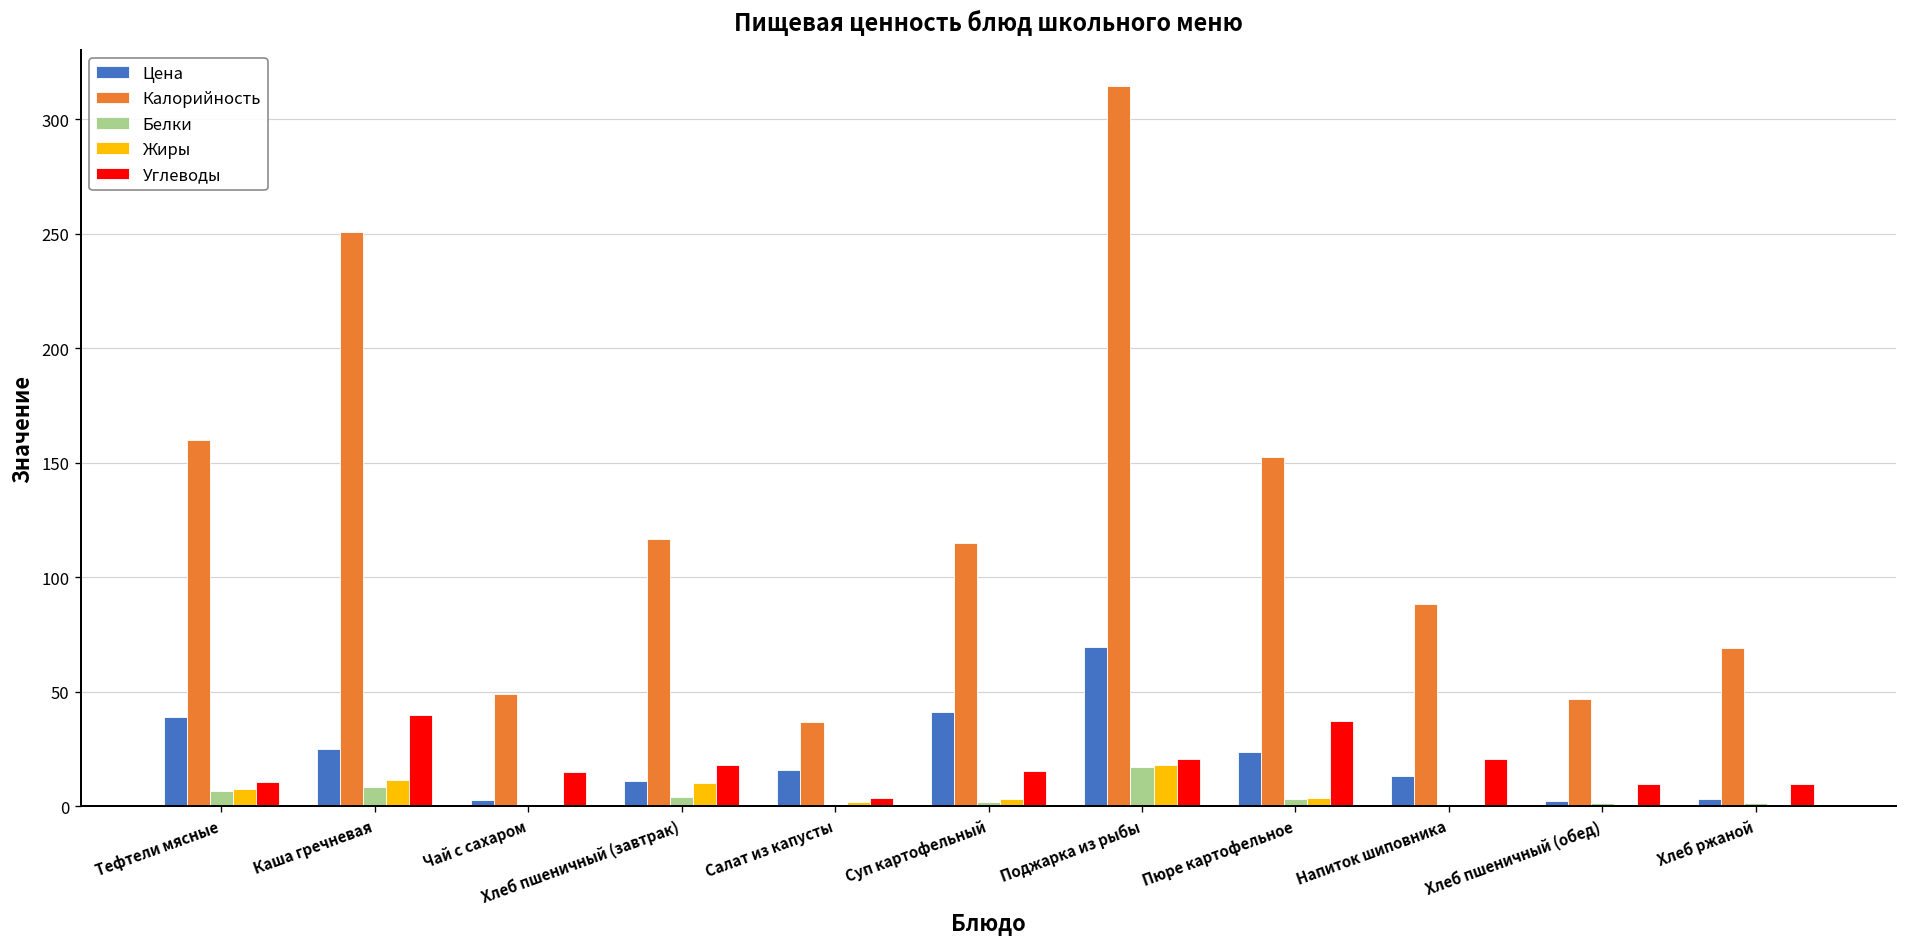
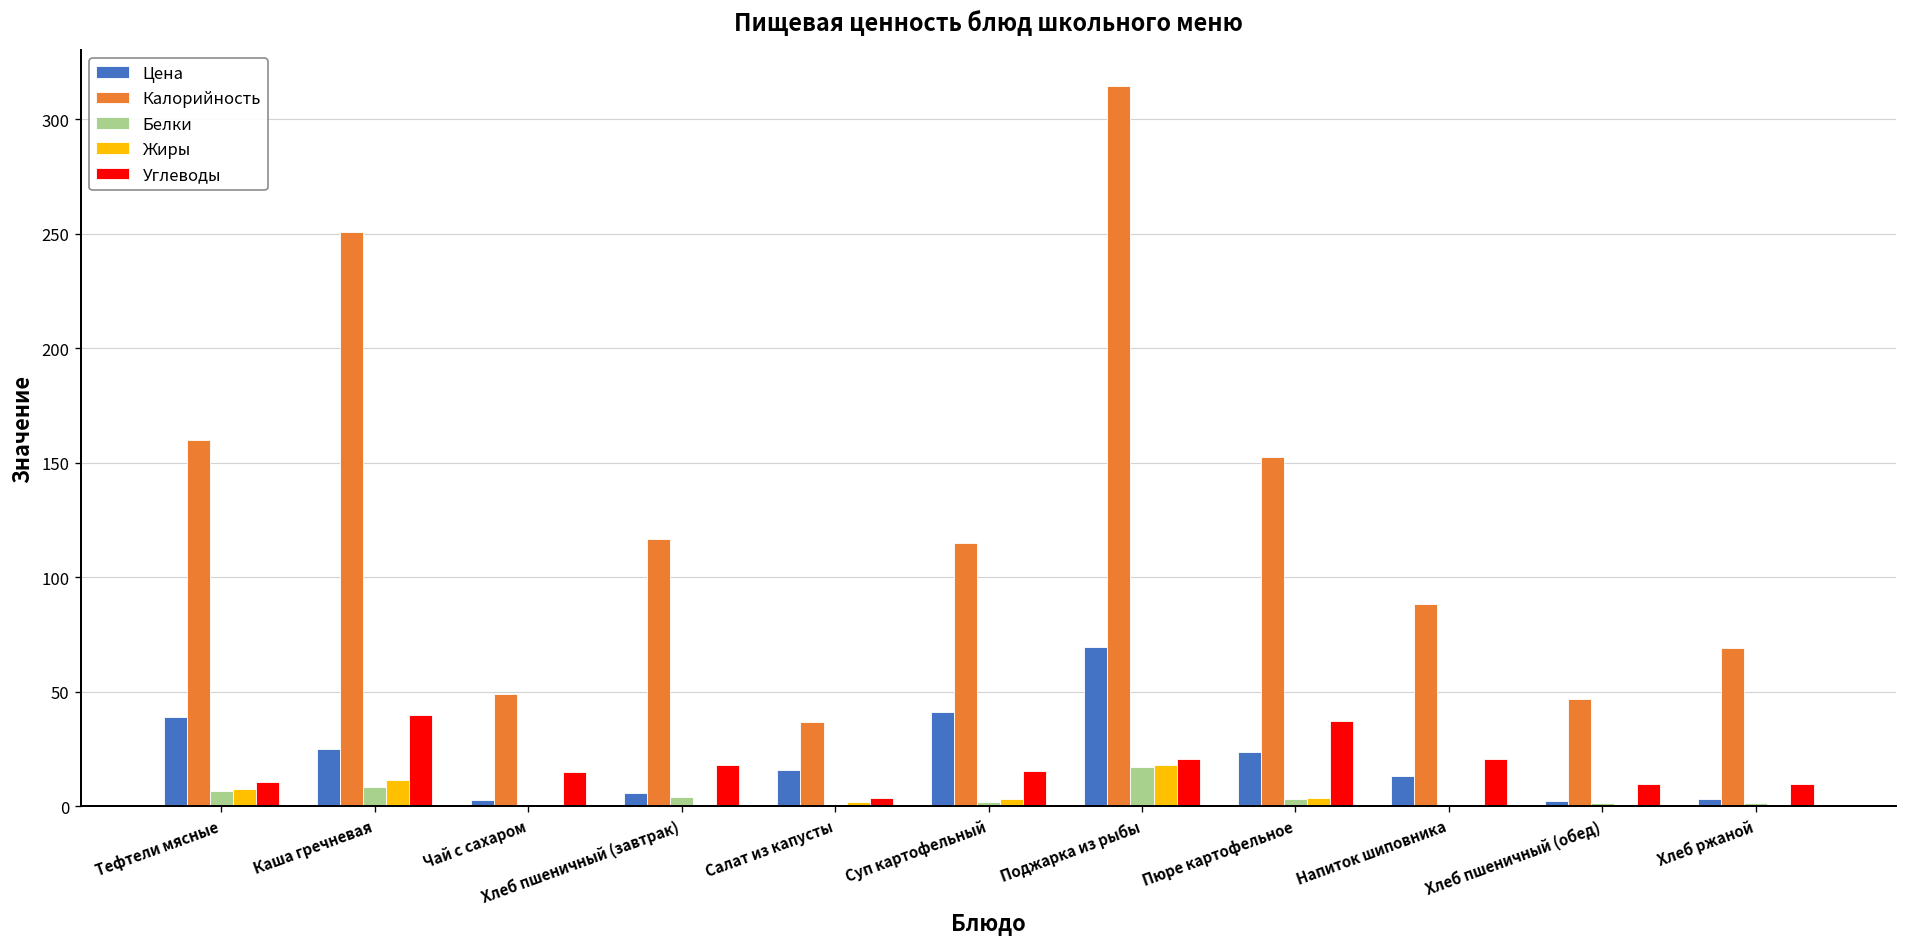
  {
    "Цена": {
      "Тефтели мясные": 39,
      "Каша гречневая": 25,
      "Чай с сахаром": 3,
-     "Хлеб пшеничный (завтрак)": 11,
+     "Хлеб пшеничный (завтрак)": 6,
      "Салат из капусты": 16,
      "Суп картофельный": 41,
      "Поджарка из рыбы": 70,
      "Пюре картофельное": 24,
      "Напиток шиповника": 13,
      "Хлеб пшеничный (обед)": 2,
      "Хлеб ржаной": 3
    },
    "Калорийность": {
      "Тефтели мясные": 160,
      "Каша гречневая": 251,
      "Чай с сахаром": 49,
      "Хлеб пшеничный (завтрак)": 117,
      "Салат из капусты": 37,
      "Суп картофельный": 115,
      "Поджарка из рыбы": 314,
      "Пюре картофельное": 152,
      "Напиток шиповника": 88,
      "Хлеб пшеничный (обед)": 47,
      "Хлеб ржаной": 69
    },
    "Белки": {
      "Тефтели мясные": 7,
      "Каша гречневая": 8,
      "Хлеб пшеничный (завтрак)": 4,
      "Суп картофельный": 2,
      "Поджарка из рыбы": 17,
      "Пюре картофельное": 3,
      "Хлеб пшеничный (обед)": 2,
      "Хлеб ржаной": 2
    },
    "Жиры": {
      "Тефтели мясные": 8,
      "Каша гречневая": 12,
-     "Хлеб пшеничный (завтрак)": 10,
+     "Хлеб пшеничный (завтрак)": 1,
      "Салат из капусты": 2,
      "Суп картофельный": 3,
      "Поджарка из рыбы": 18,
      "Пюре картофельное": 4
    },
    "Углеводы": {
      "Тефтели мясные": 11,
      "Каша гречневая": 40,
      "Чай с сахаром": 15,
      "Хлеб пшеничный (завтрак)": 18,
      "Салат из капусты": 4,
      "Суп картофельный": 15,
      "Поджарка из рыбы": 21,
      "Пюре картофельное": 37,
      "Напиток шиповника": 21,
      "Хлеб пшеничный (обед)": 10,
      "Хлеб ржаной": 10
    }
  }
